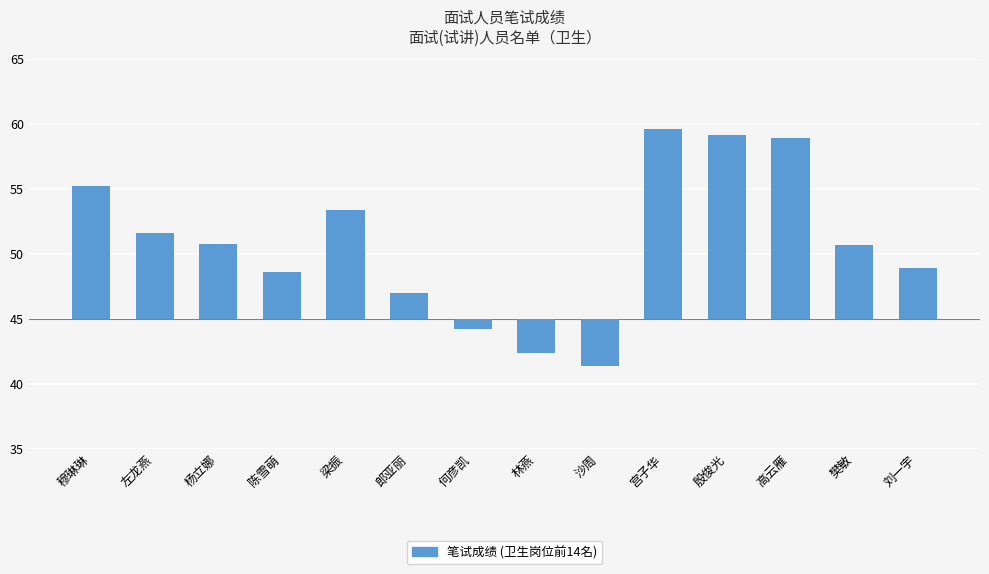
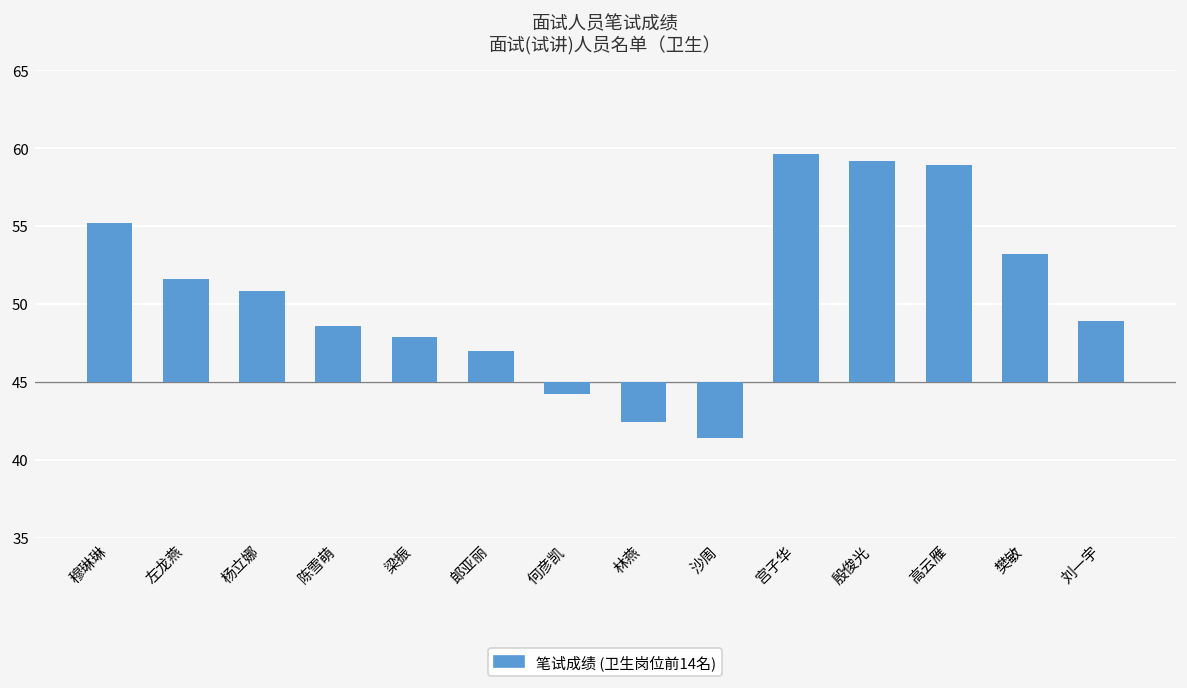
  {
    "穆琳琳": 55.2,
    "左龙燕": 51.6,
    "杨立娜": 50.8,
    "陈雪萌": 48.6,
-   "梁振": 53.4,
+   "梁振": 47.9,
    "郎亚丽": 47.0,
    "何彦凯": 44.2,
    "林燕": 42.4,
    "沙周": 41.4,
    "宫子华": 59.6,
    "殷俊光": 59.2,
    "高云雁": 58.9,
-   "樊敏": 50.7,
+   "樊敏": 53.2,
    "刘一宇": 48.9
  }
